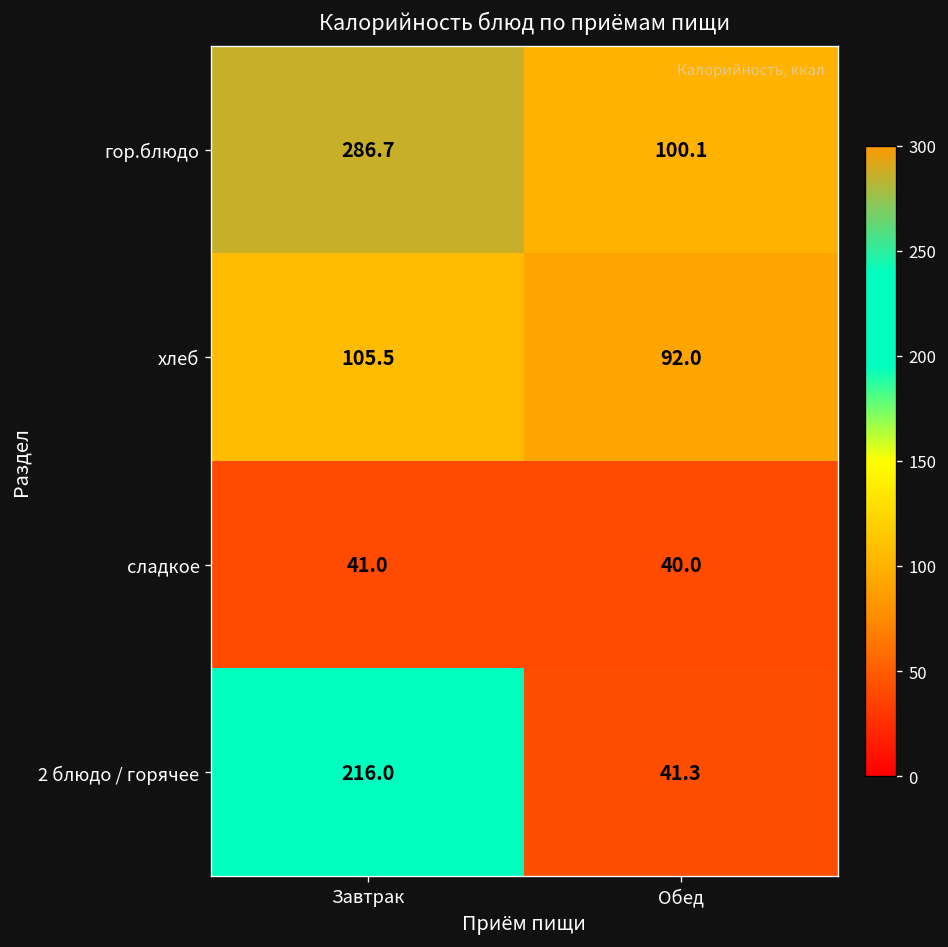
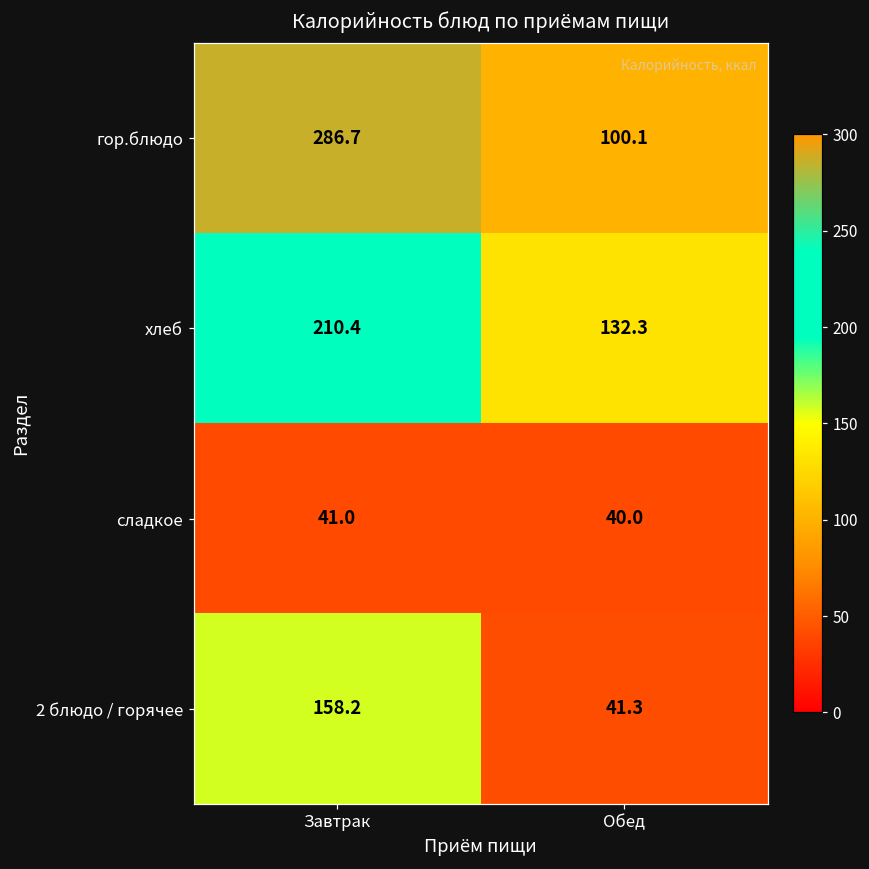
  {
    "гор.блюдо": {
      "Завтрак": 286.7
    },
    "хлеб": {
-     "Завтрак": 105.5,
-     "Обед": 92.0
+     "Завтрак": 210.4,
+     "Обед": 132.3
    },
    "сладкое": {
      "Завтрак": 41.0,
      "Обед": 40.0
    },
    "2 блюдо / горячее": {
-     "Завтрак": 216.0,
+     "Завтрак": 158.2,
      "Обед": 41.3
    }
  }
